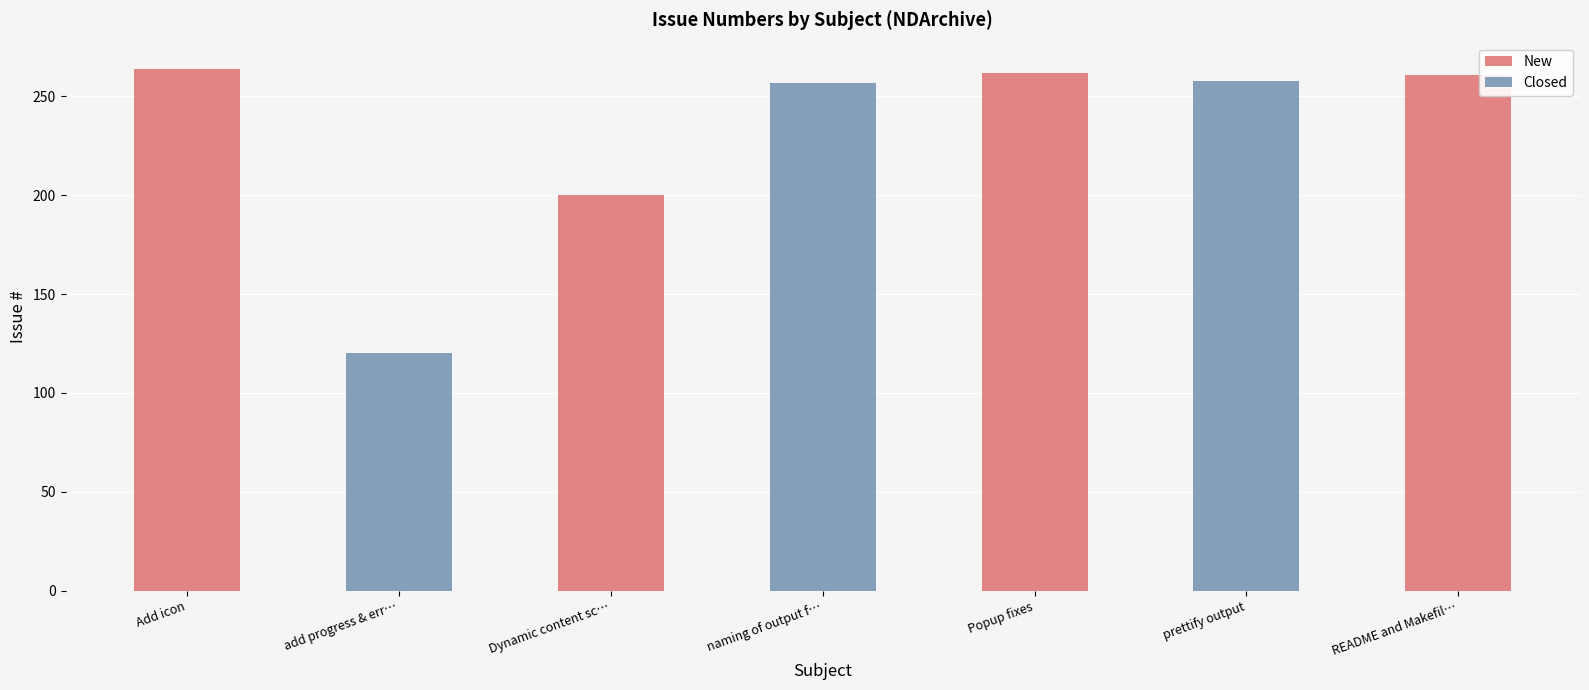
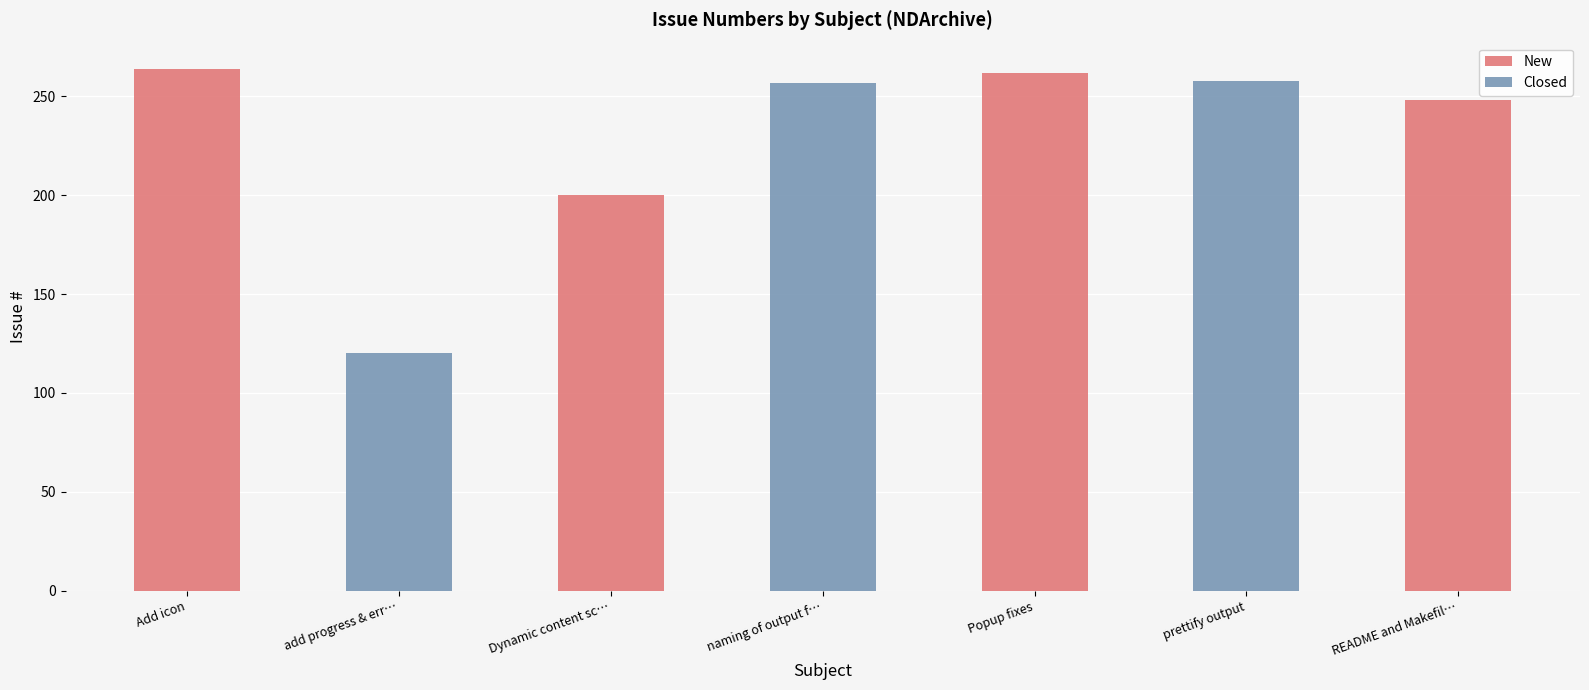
  {
    "New": {
      "Add icon": 264,
      "add progress & err…": 0,
      "Dynamic content sc…": 200,
      "naming of output f…": 0,
      "Popup fixes": 262,
      "prettify output": 0,
-     "README and Makefil…": 261
+     "README and Makefil…": 248
    },
    "Closed": {
      "Add icon": 0,
      "add progress & err…": 120,
      "Dynamic content sc…": 0,
      "naming of output f…": 257,
      "Popup fixes": 0,
      "prettify output": 258,
      "README and Makefil…": 0
    }
  }
